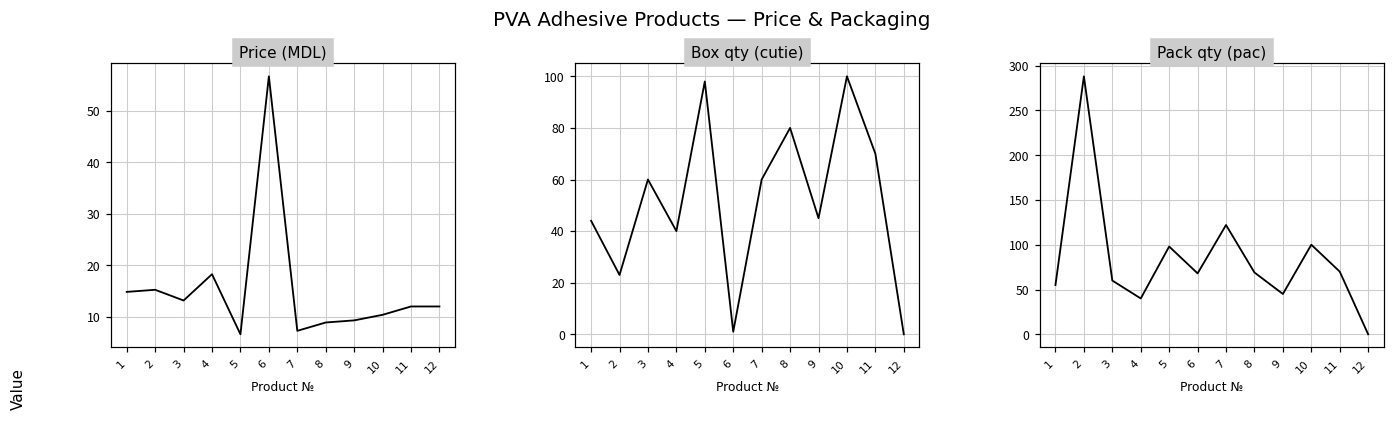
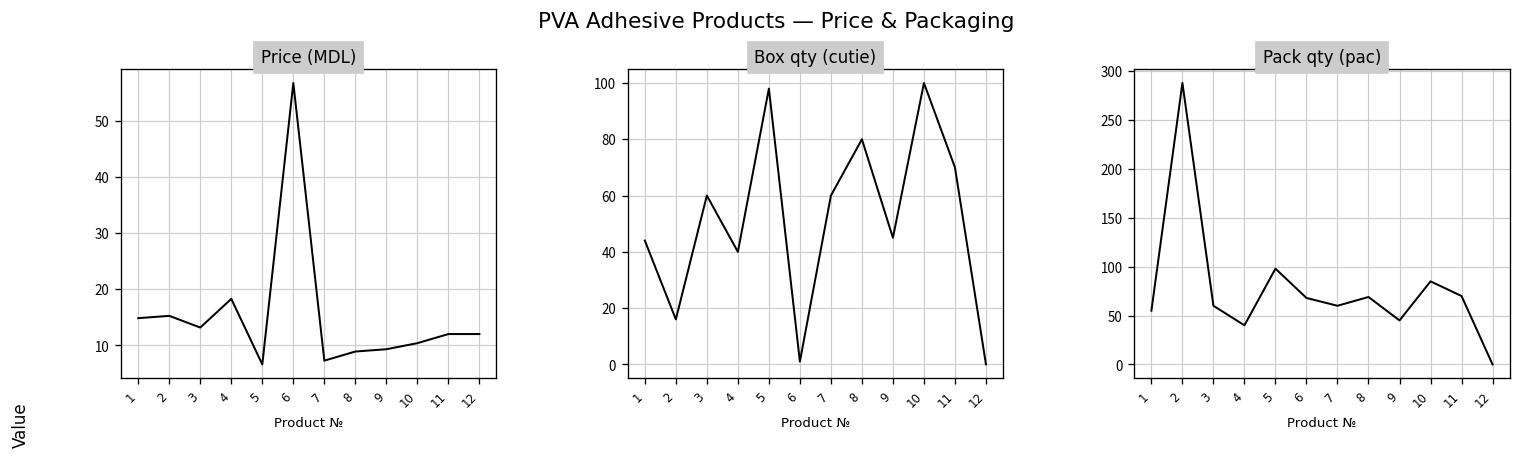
  {
    "Price (MDL)": {
      "1": 15,
      "2": 15,
      "3": 13,
      "4": 18,
      "5": 7,
      "6": 57,
      "7": 7,
      "8": 9,
      "9": 9,
      "10": 10,
      "11": 12,
      "12": 12
    },
    "Box qty (cutie)": {
      "1": 44,
-     "2": 23,
+     "2": 16,
      "3": 60,
      "4": 40,
      "5": 98,
      "6": 1,
      "7": 60,
      "8": 80,
      "9": 45,
      "10": 100,
      "11": 70,
      "12": 0
    },
    "Pack qty (pac)": {
      "1": 60,
      "2": 290,
      "3": 60,
      "4": 40,
      "5": 100,
      "6": 70,
-     "7": 120,
+     "7": 60,
      "8": 70,
      "9": 50,
-     "10": 100,
+     "10": 90,
      "11": 70,
      "12": 0
    }
  }
